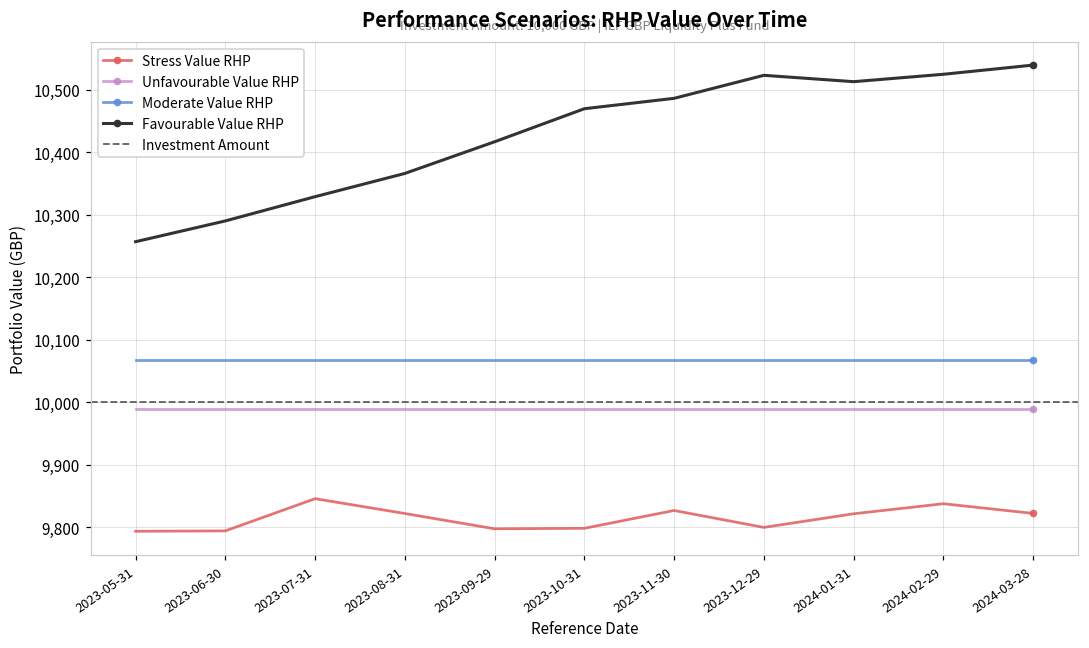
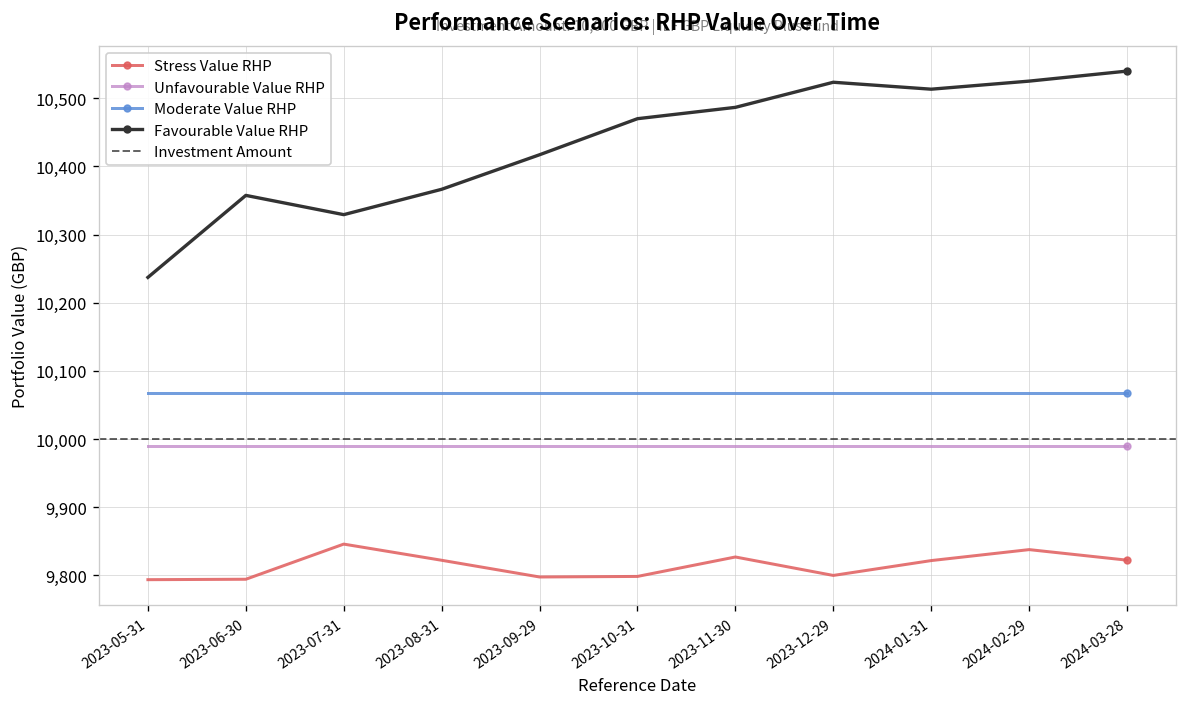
  {
    "Stress Value RHP": {
      "2023-05-31": "9,790",
      "2023-06-30": "9,790",
      "2023-07-31": "9,850",
      "2023-08-31": "9,820",
      "2023-09-29": "9,800",
      "2023-10-31": "9,800",
      "2023-11-30": "9,830",
      "2023-12-29": "9,800",
      "2024-01-31": "9,820",
      "2024-02-29": "9,840",
      "2024-03-28": "9,820"
    },
    "Unfavourable Value RHP": {
      "2023-05-31": "9,990",
      "2023-06-30": "9,990",
      "2023-07-31": "9,990",
      "2023-08-31": "9,990",
      "2023-09-29": "9,990",
      "2023-10-31": "9,990",
      "2023-11-30": "9,990",
      "2023-12-29": "9,990",
      "2024-01-31": "9,990",
      "2024-02-29": "9,990",
      "2024-03-28": "9,990"
    },
    "Moderate Value RHP": {
      "2023-05-31": "10,070",
      "2023-06-30": "10,070",
      "2023-07-31": "10,070",
      "2023-08-31": "10,070",
      "2023-09-29": "10,070",
      "2023-10-31": "10,070",
      "2023-11-30": "10,070",
      "2023-12-29": "10,070",
      "2024-01-31": "10,070",
      "2024-02-29": "10,070",
      "2024-03-28": "10,070"
    },
    "Favourable Value RHP": {
-     "2023-05-31": "10,260",
-     "2023-06-30": "10,290",
+     "2023-05-31": "10,240",
+     "2023-06-30": "10,360",
      "2023-07-31": "10,330",
      "2023-08-31": "10,370",
      "2023-09-29": "10,420",
      "2023-10-31": "10,470",
      "2023-11-30": "10,490",
      "2023-12-29": "10,520",
      "2024-01-31": "10,510",
      "2024-02-29": "10,530",
      "2024-03-28": "10,540"
    }
  }
